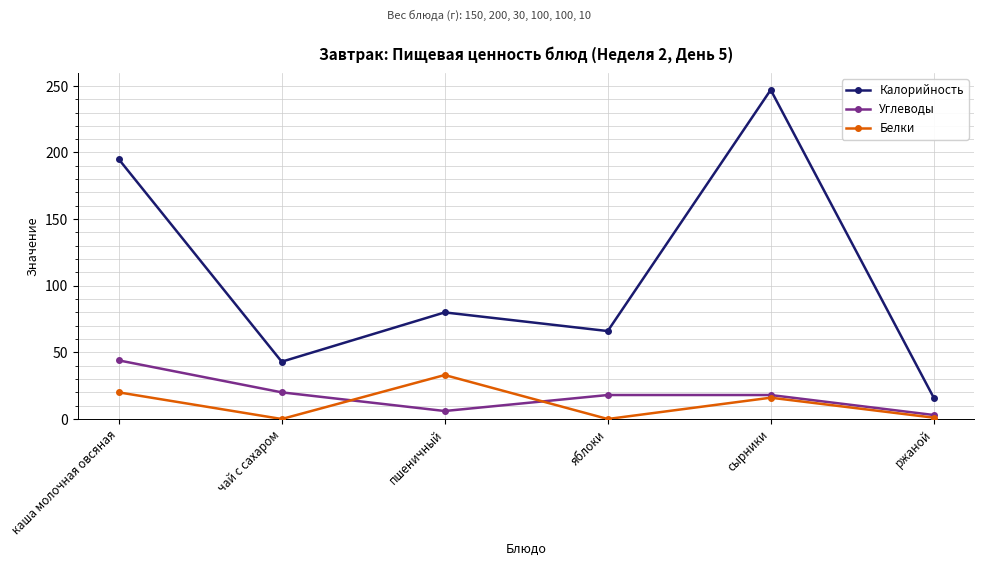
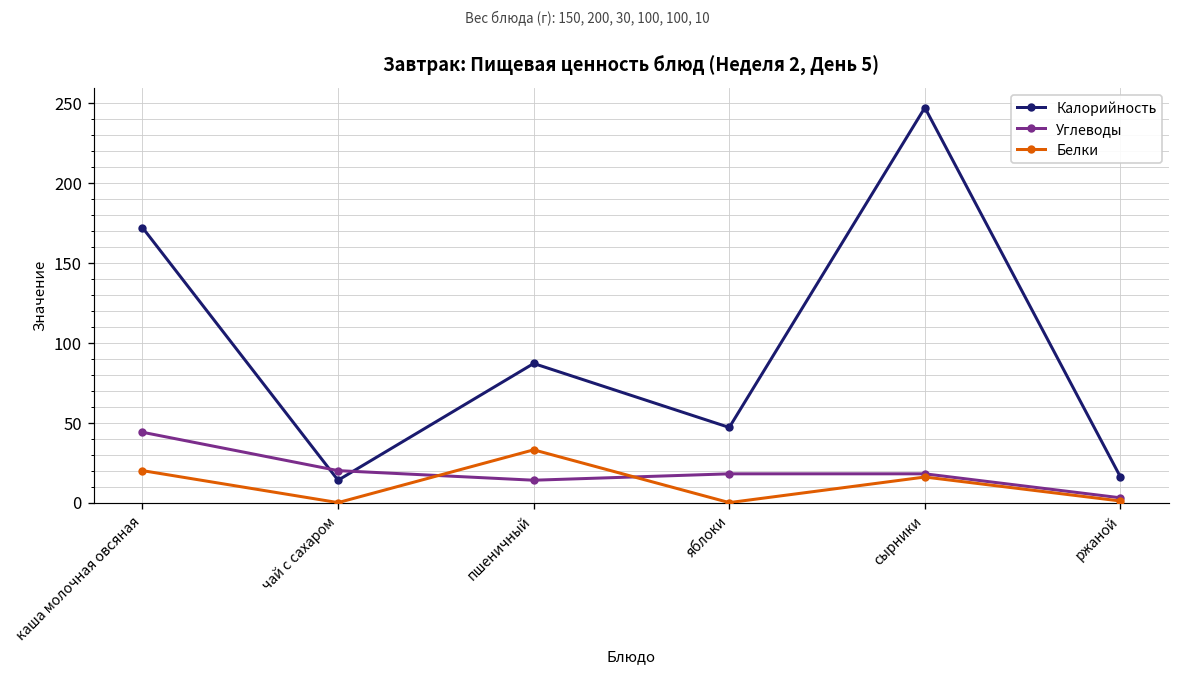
  {
    "Калорийность": {
-     "каша молочная овсяная": 195,
-     "чай с сахаром": 43,
-     "пшеничный": 80,
-     "яблоки": 66,
+     "каша молочная овсяная": 172,
+     "чай с сахаром": 14,
+     "пшеничный": 87,
+     "яблоки": 47,
      "сырники": 247,
      "ржаной": 16
    },
    "Углеводы": {
      "каша молочная овсяная": 44,
      "чай с сахаром": 20,
-     "пшеничный": 6,
+     "пшеничный": 14,
      "яблоки": 18,
      "сырники": 18,
      "ржаной": 3
    },
    "Белки": {
      "каша молочная овсяная": 20,
      "чай с сахаром": 0,
      "пшеничный": 33,
      "яблоки": 0,
      "сырники": 16,
      "ржаной": 1
    }
  }
